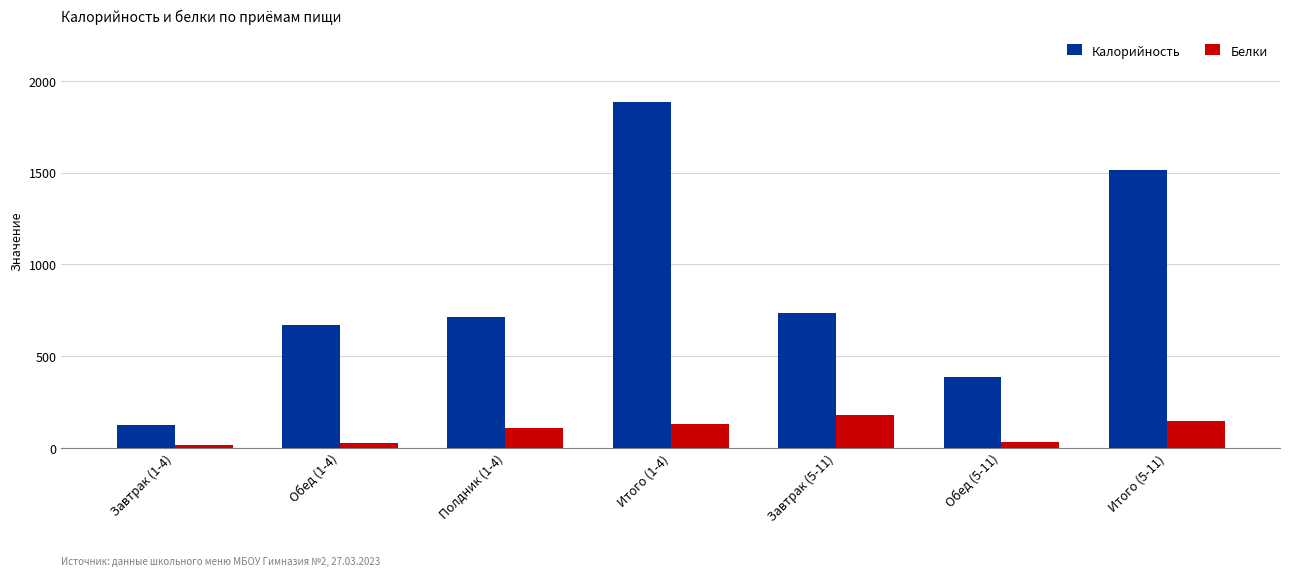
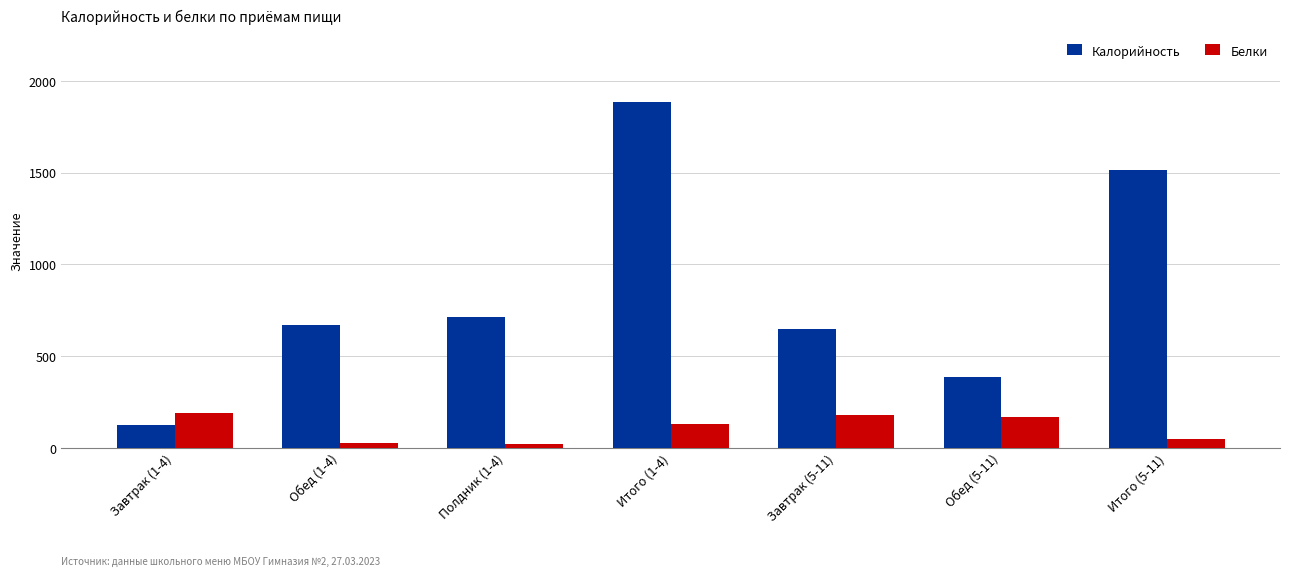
  {
    "Калорийность": {
      "Завтрак (1-4)": 130,
      "Обед (1-4)": 670,
      "Полдник (1-4)": 710,
      "Итого (1-4)": 1890,
-     "Завтрак (5-11)": 730,
+     "Завтрак (5-11)": 650,
      "Обед (5-11)": 390,
      "Итого (5-11)": 1510
    },
    "Белки": {
-     "Завтрак (1-4)": 10,
+     "Завтрак (1-4)": 190,
      "Обед (1-4)": 20,
-     "Полдник (1-4)": 110,
+     "Полдник (1-4)": 20,
      "Итого (1-4)": 130,
      "Завтрак (5-11)": 180,
-     "Обед (5-11)": 30,
-     "Итого (5-11)": 140
+     "Обед (5-11)": 170,
+     "Итого (5-11)": 50
    }
  }
